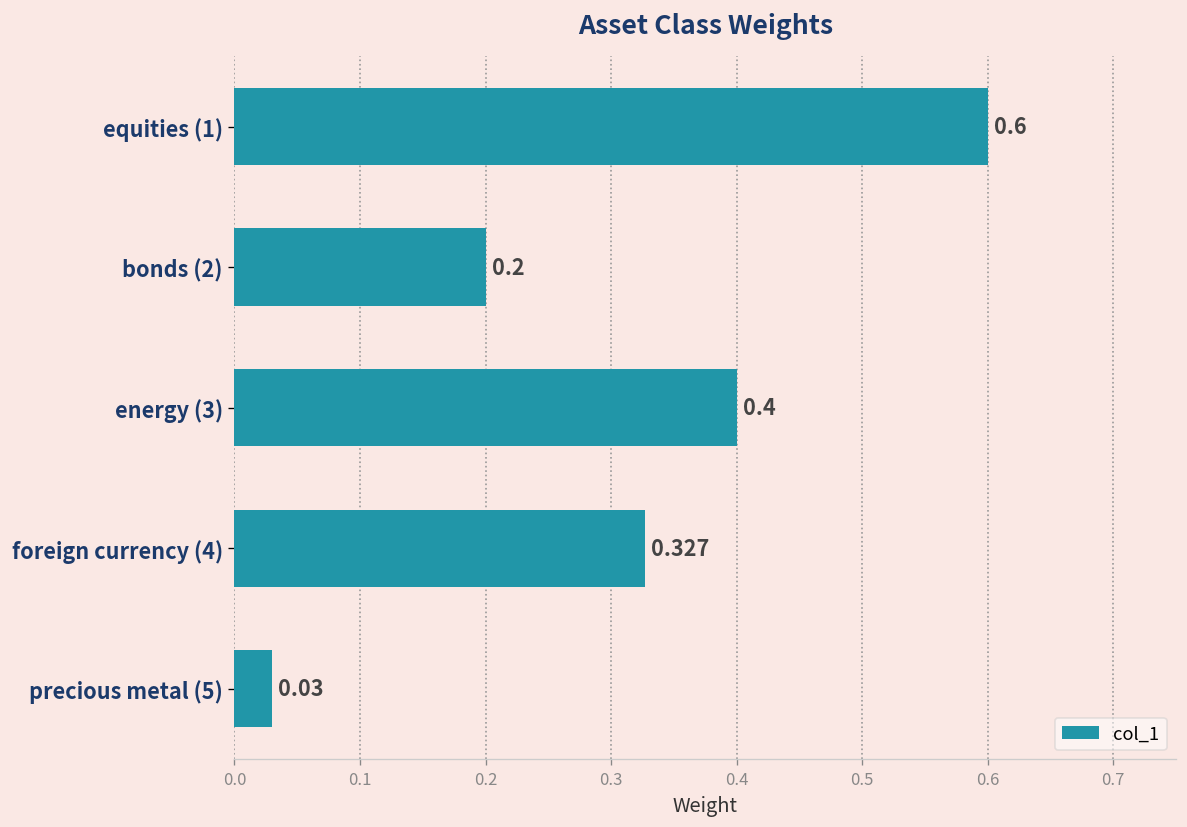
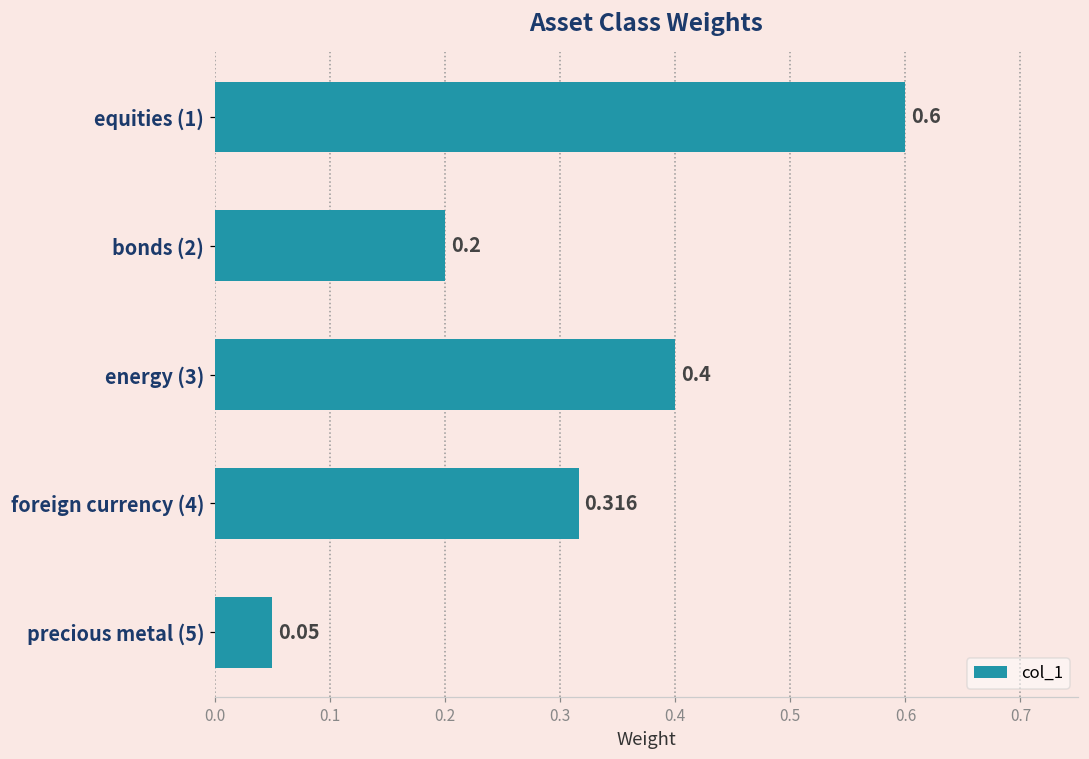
  {
    "equities (1)": 0.6,
    "bonds (2)": 0.2,
    "energy (3)": 0.4,
-   "foreign currency (4)": 0.327,
-   "precious metal (5)": 0.03
+   "foreign currency (4)": 0.316,
+   "precious metal (5)": 0.05
  }
